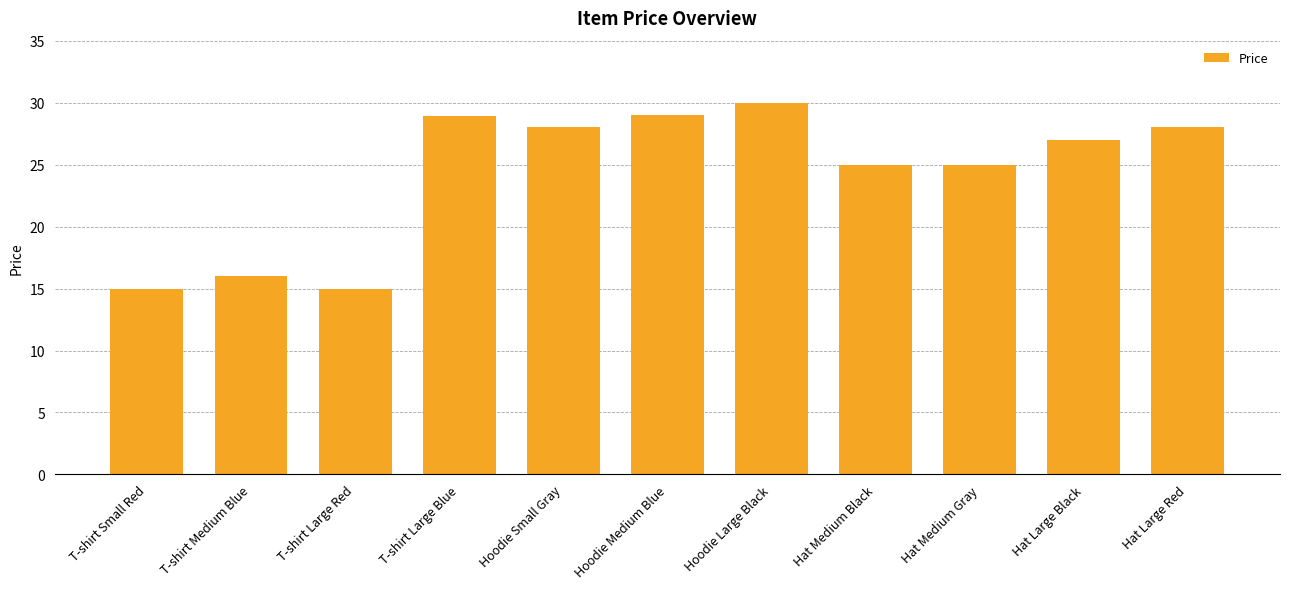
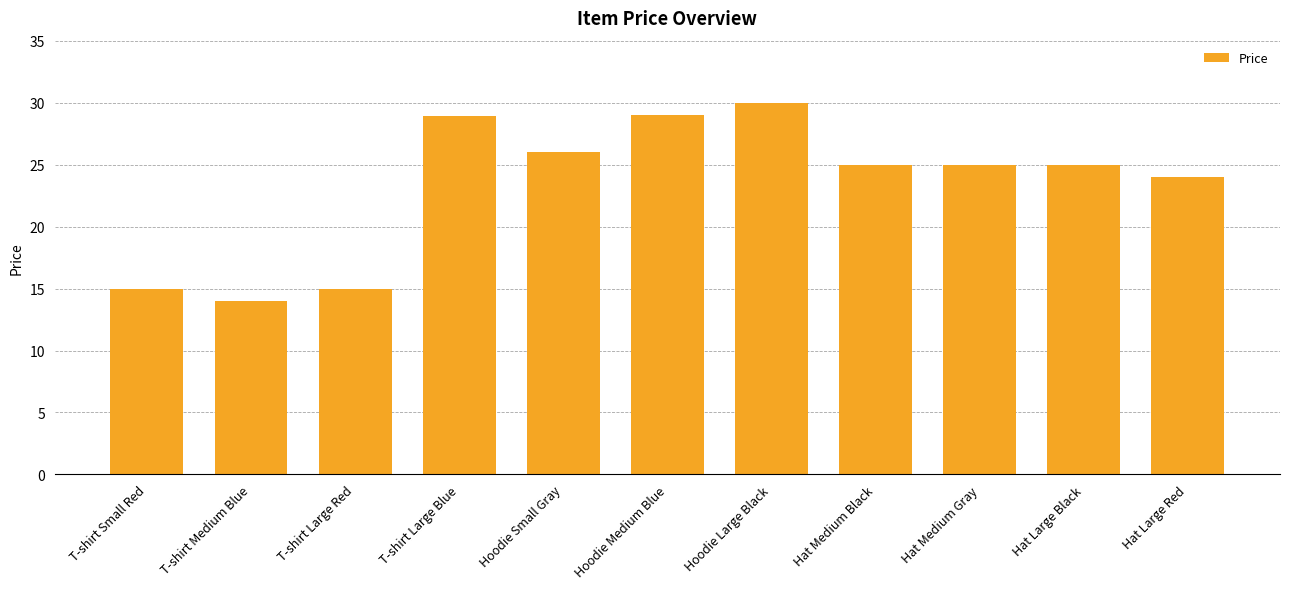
  {
    "T-shirt Small Red": 15,
-   "T-shirt Medium Blue": 16,
+   "T-shirt Medium Blue": 14,
    "T-shirt Large Red": 15,
    "T-shirt Large Blue": 29,
-   "Hoodie Small Gray": 28,
+   "Hoodie Small Gray": 26,
    "Hoodie Medium Blue": 29,
    "Hoodie Large Black": 30,
    "Hat Medium Black": 25,
    "Hat Medium Gray": 25,
-   "Hat Large Black": 27,
-   "Hat Large Red": 28
+   "Hat Large Black": 25,
+   "Hat Large Red": 24
  }
